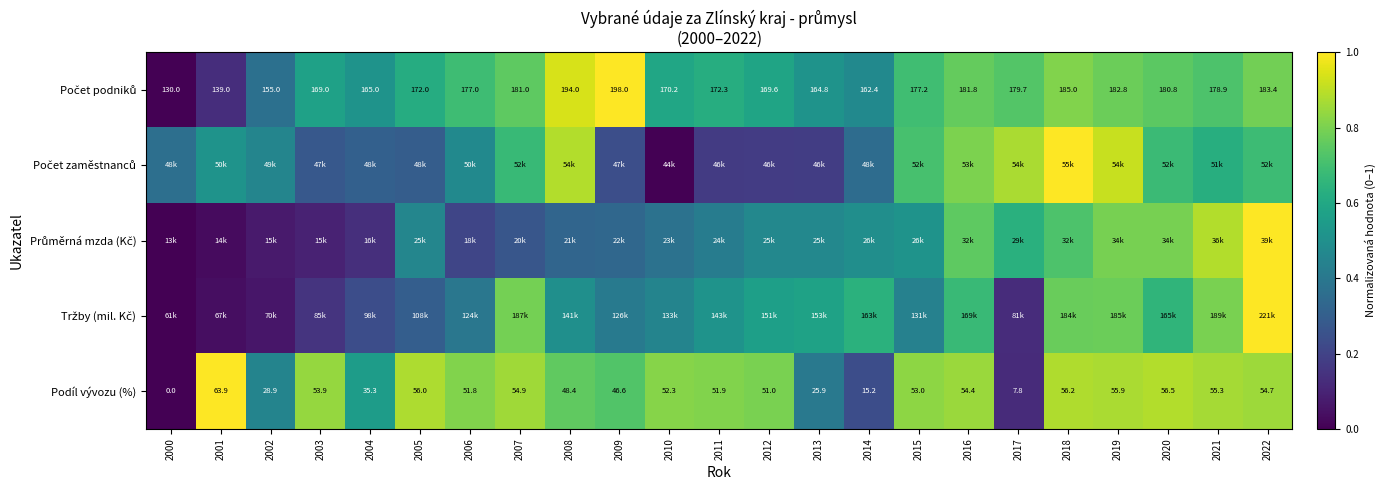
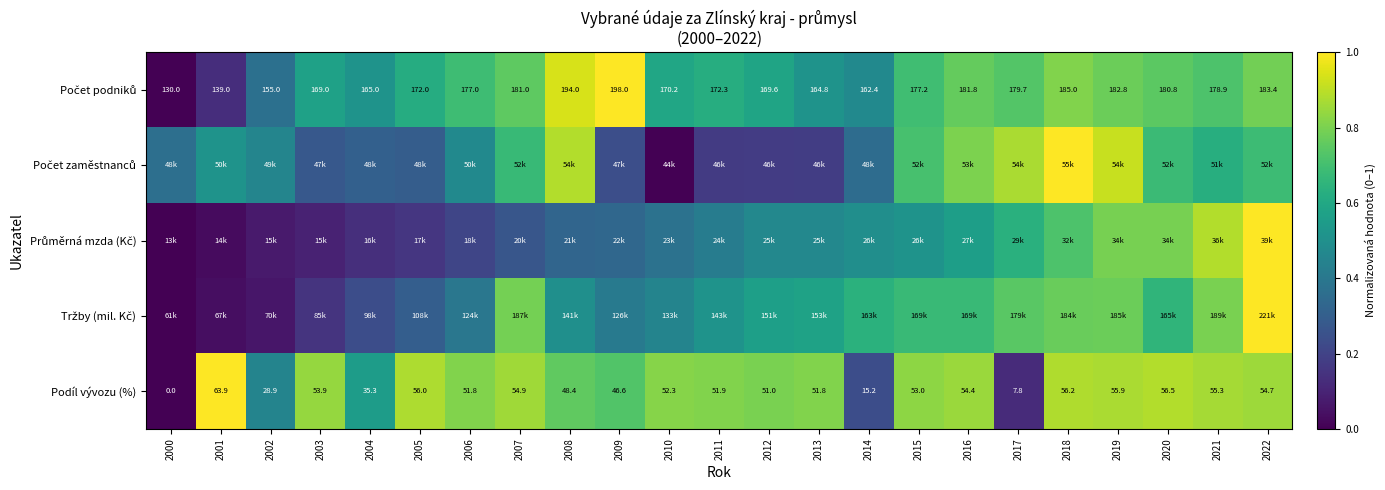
  {
    "Počet podniků": {
      "2000": "130.0",
      "2001": "139.0",
      "2002": "155.0",
      "2003": "169.0",
      "2004": "165.0",
      "2005": "172.0",
      "2006": "177.0",
      "2007": "181.0",
      "2008": "194.0",
      "2009": "198.0",
      "2010": "170.2",
      "2011": "172.3",
      "2012": "169.6",
      "2013": "164.8",
      "2014": "162.4",
      "2015": "177.2",
      "2016": "181.8",
      "2017": "179.7",
      "2018": "185.0",
      "2019": "182.8",
      "2020": "180.8",
      "2021": "178.9",
      "2022": "183.4"
    },
    "Počet zaměstnanců": {
      "2000": "48k",
      "2001": "50k",
      "2002": "49k",
      "2003": "47k",
      "2004": "48k",
      "2005": "48k",
      "2006": "50k",
      "2007": "52k",
      "2008": "54k",
      "2009": "47k",
      "2010": "44k",
      "2011": "46k",
      "2012": "46k",
      "2013": "46k",
      "2014": "48k",
      "2015": "52k",
      "2016": "53k",
      "2017": "54k",
      "2018": "55k",
      "2019": "54k",
      "2020": "52k",
      "2021": "51k",
      "2022": "52k"
    },
    "Průměrná mzda (Kč)": {
      "2000": "13k",
      "2001": "14k",
      "2002": "15k",
      "2003": "15k",
      "2004": "16k",
-     "2005": "25k",
+     "2005": "17k",
      "2006": "18k",
      "2007": "20k",
      "2008": "21k",
      "2009": "22k",
      "2010": "23k",
      "2011": "24k",
      "2012": "25k",
      "2013": "25k",
      "2014": "26k",
      "2015": "26k",
-     "2016": "32k",
+     "2016": "27k",
      "2017": "29k",
      "2018": "32k",
      "2019": "34k",
      "2020": "34k",
      "2021": "36k",
      "2022": "39k"
    },
    "Tržby (mil. Kč)": {
      "2000": "61k",
      "2001": "67k",
      "2002": "70k",
      "2003": "85k",
      "2004": "98k",
      "2005": "108k",
      "2006": "124k",
      "2007": "187k",
      "2008": "141k",
      "2009": "126k",
      "2010": "133k",
      "2011": "143k",
      "2012": "151k",
      "2013": "153k",
      "2014": "163k",
-     "2015": "131k",
+     "2015": "169k",
      "2016": "169k",
-     "2017": "81k",
+     "2017": "179k",
      "2018": "184k",
      "2019": "185k",
      "2020": "165k",
      "2021": "189k",
      "2022": "221k"
    },
    "Podíl vývozu (%)": {
      "2000": "0.0",
      "2001": "63.9",
      "2002": "28.9",
      "2003": "53.9",
      "2004": "35.3",
      "2005": "56.0",
      "2006": "51.8",
      "2007": "54.9",
      "2008": "48.4",
      "2009": "46.6",
      "2010": "52.3",
      "2011": "51.9",
      "2012": "51.0",
-     "2013": "25.9",
+     "2013": "51.8",
      "2014": "15.2",
      "2015": "53.0",
      "2016": "54.4",
      "2017": "7.8",
      "2018": "56.2",
      "2019": "55.9",
      "2020": "56.5",
      "2021": "55.3",
      "2022": "54.7"
    }
  }
